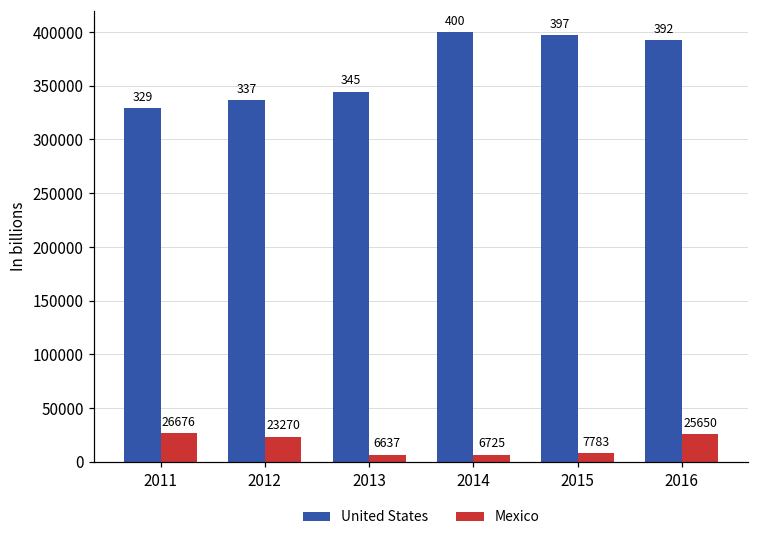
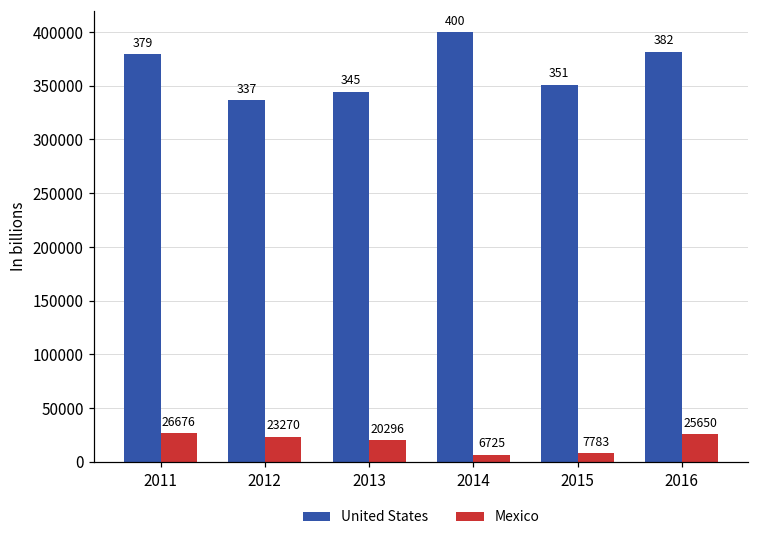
  {
    "United States": {
-     "2011": 329,
-     "2015": 397,
-     "2016": 392
+     "2011": 379,
+     "2015": 351,
+     "2016": 382
    },
    "Mexico": {
      "2011": 26676,
      "2012": 23270,
-     "2013": 6637,
+     "2013": 20296,
      "2014": 6725,
      "2015": 7783,
      "2016": 25650
    }
  }
